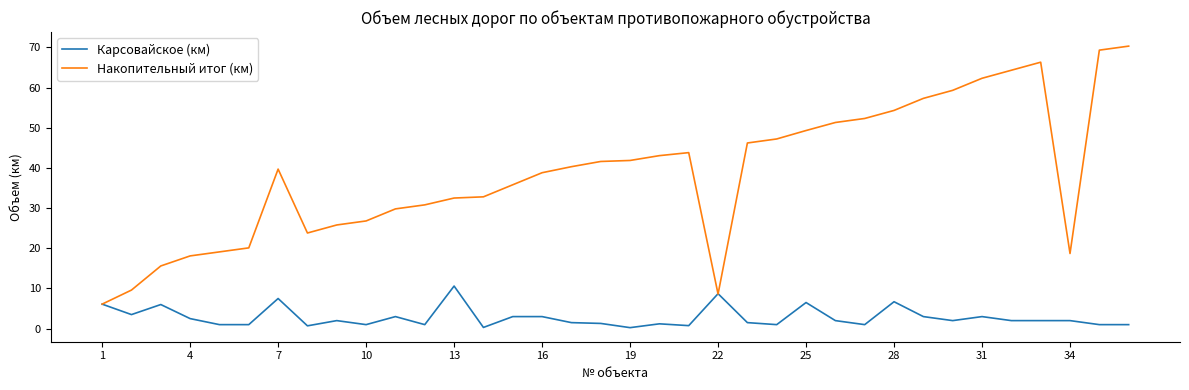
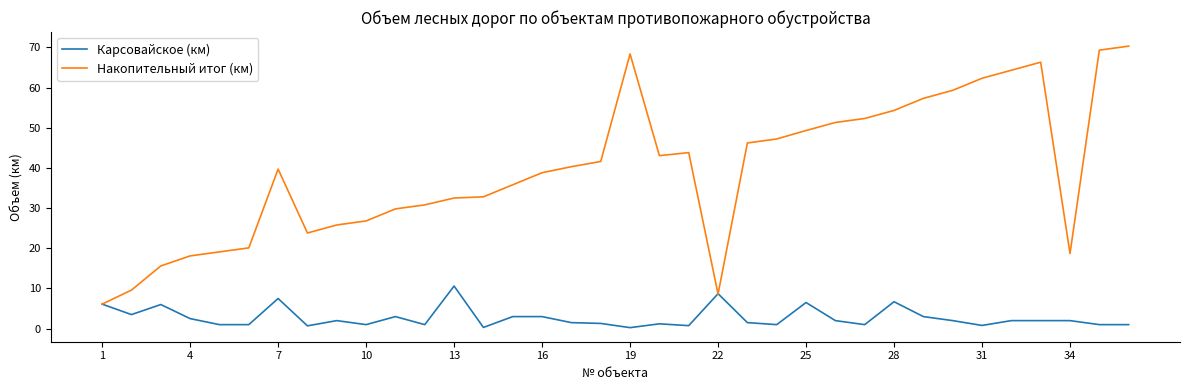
  {
    "Карсовайское (км)": {
      "4": 3,
      "7": 8,
      "10": 1,
      "13": 11,
      "16": 3,
      "19": 0,
      "25": 7,
      "28": 7,
-     "31": 3,
+     "31": 1,
      "34": 2
    },
    "Накопительный итог (км)": {
      "4": 18,
      "7": 40,
      "10": 27,
      "13": 33,
      "16": 39,
-     "19": 42,
+     "19": 68,
      "25": 49,
      "28": 54,
      "31": 62,
      "34": 19
    }
  }
